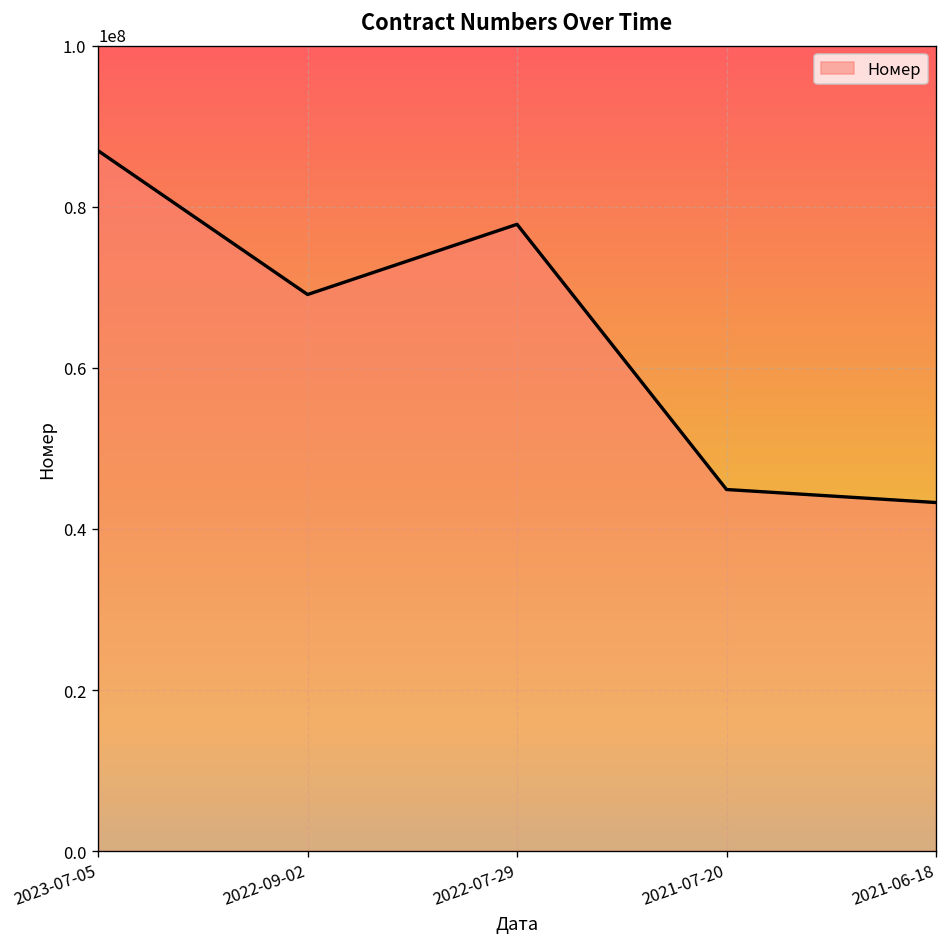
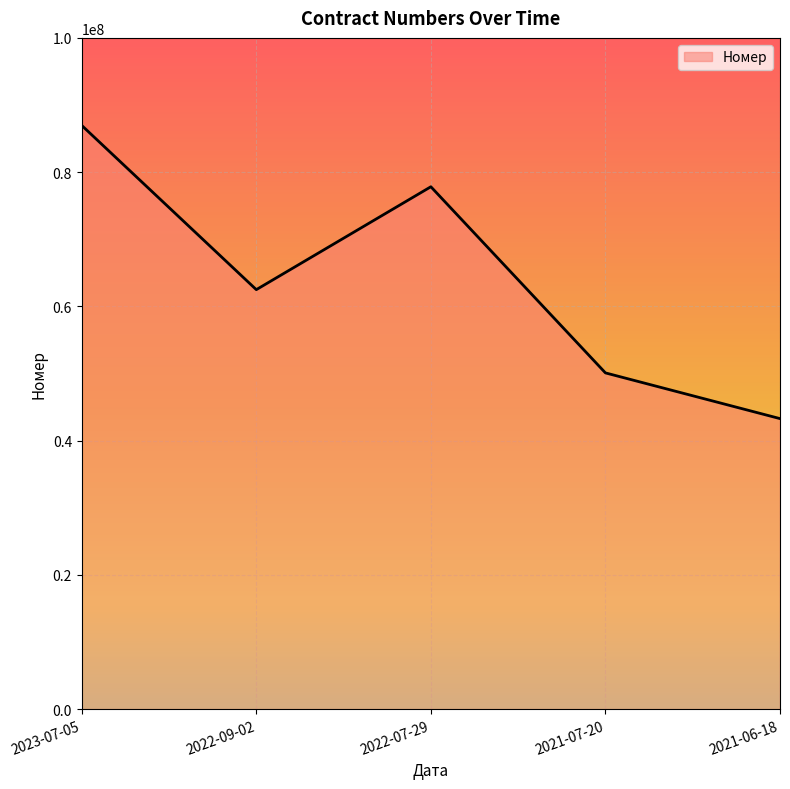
  {
    "2023-07-05": 87000000,
-   "2022-09-02": 69000000,
+   "2022-09-02": 62000000,
    "2022-07-29": 78000000,
-   "2021-07-20": 45000000,
+   "2021-07-20": 50000000,
    "2021-06-18": 43000000
  }
